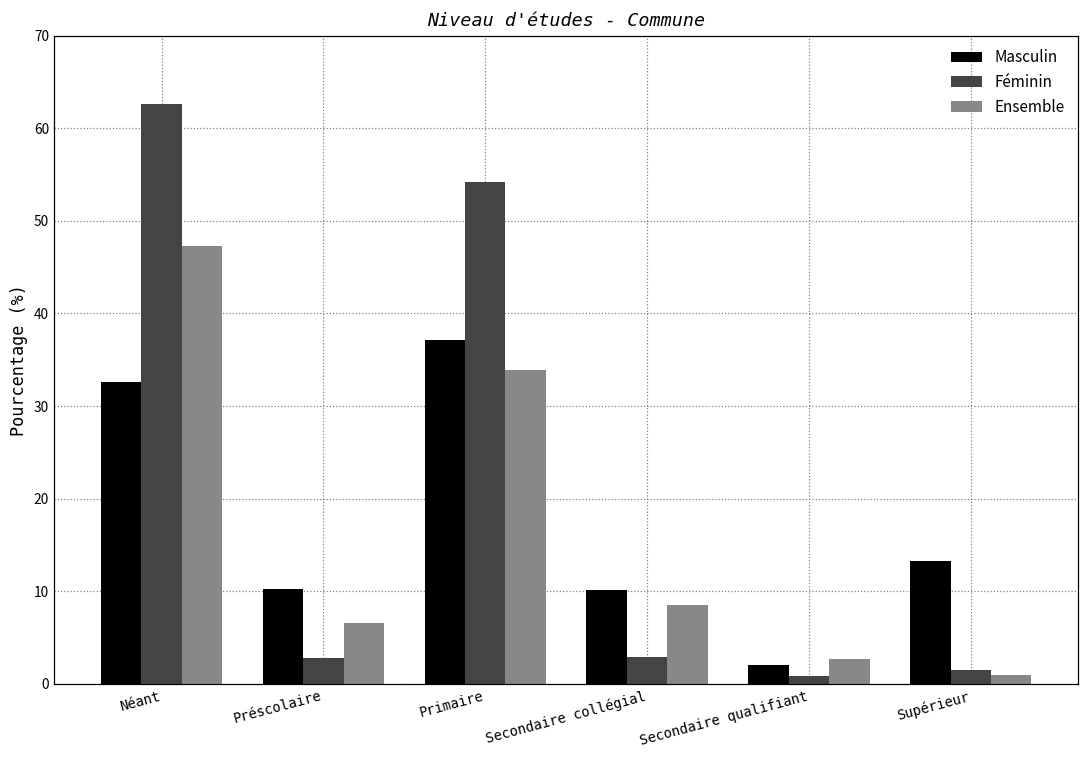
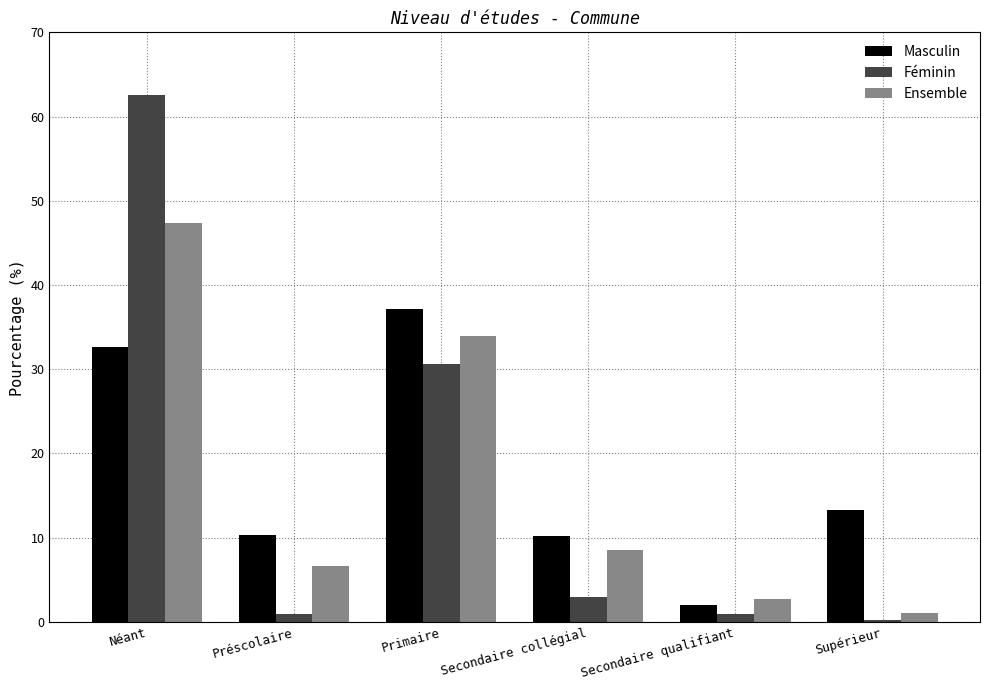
  {
    "Masculin": {
      "Néant": 33,
      "Préscolaire": 10,
      "Primaire": 37,
      "Secondaire collégial": 10,
      "Secondaire qualifiant": 2,
      "Supérieur": 13
    },
    "Féminin": {
      "Néant": 63,
-     "Préscolaire": 3,
-     "Primaire": 54,
+     "Préscolaire": 1,
+     "Primaire": 31,
      "Secondaire collégial": 3,
      "Secondaire qualifiant": 1,
-     "Supérieur": 2
+     "Supérieur": 0
    },
    "Ensemble": {
      "Néant": 47,
      "Préscolaire": 7,
      "Primaire": 34,
      "Secondaire collégial": 9,
      "Secondaire qualifiant": 3,
      "Supérieur": 1
    }
  }
